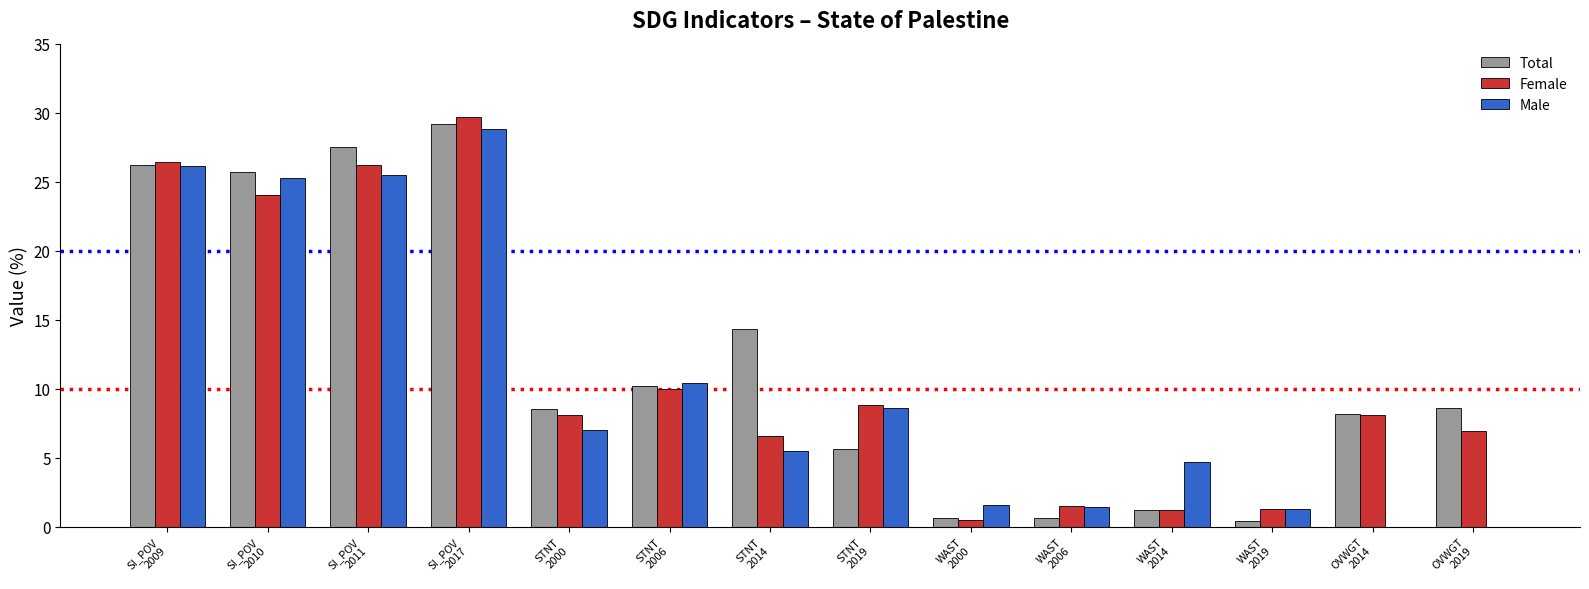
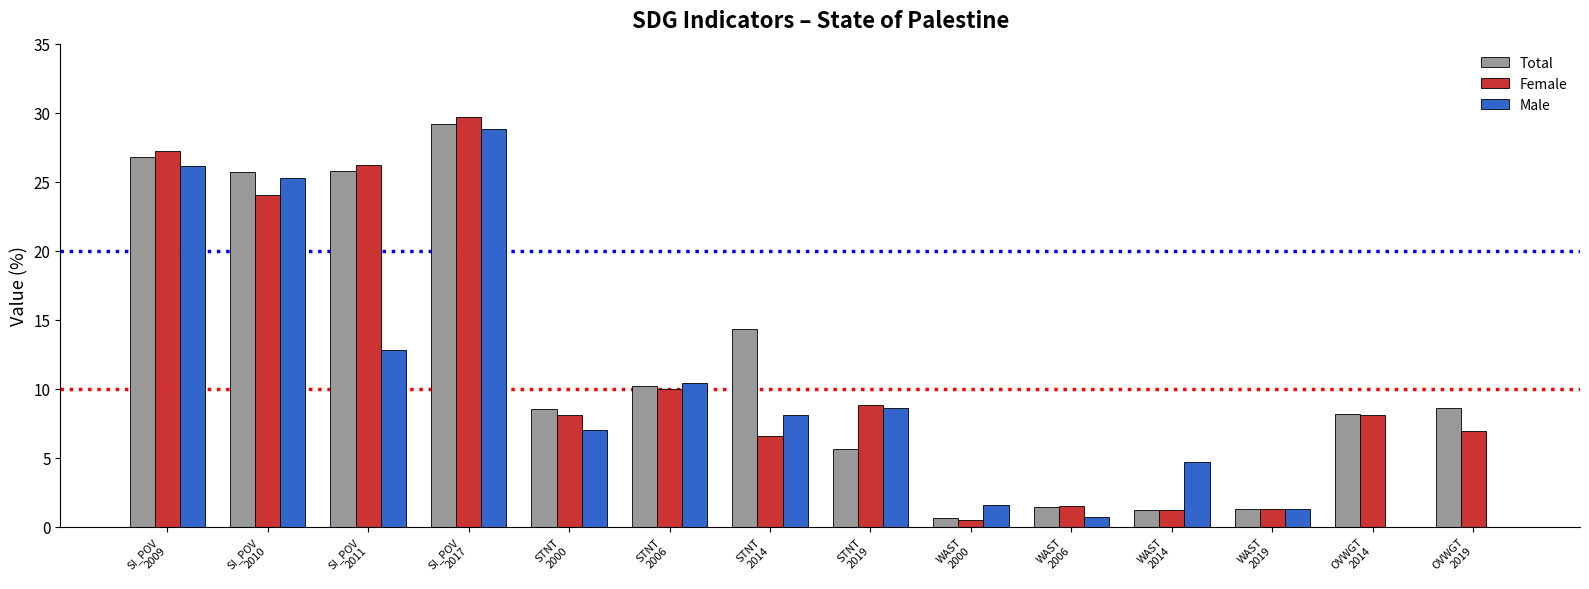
  {
    "Total": {
-     "SI_POV 2009": 26.2,
+     "SI_POV 2009": 26.8,
      "SI_POV 2010": 25.7,
-     "SI_POV 2011": 27.5,
+     "SI_POV 2011": 25.8,
      "SI_POV 2017": 29.2,
      "STNT 2000": 8.5,
      "STNT 2006": 10.2,
      "STNT 2014": 14.3,
      "STNT 2019": 5.6,
      "WAST 2000": 0.6,
-     "WAST 2006": 0.6,
+     "WAST 2006": 1.4,
      "WAST 2014": 1.2,
-     "WAST 2019": 0.4,
+     "WAST 2019": 1.3,
      "OVWGT 2014": 8.2,
      "OVWGT 2019": 8.6
    },
    "Female": {
-     "SI_POV 2009": 26.4,
+     "SI_POV 2009": 27.2,
      "SI_POV 2010": 24.0,
      "SI_POV 2011": 26.2,
      "SI_POV 2017": 29.7,
      "STNT 2000": 8.1,
      "STNT 2006": 10.0,
      "STNT 2014": 6.6,
      "STNT 2019": 8.8,
      "WAST 2000": 0.5,
      "WAST 2006": 1.5,
      "WAST 2014": 1.2,
      "WAST 2019": 1.3,
      "OVWGT 2014": 8.1,
      "OVWGT 2019": 6.9
    },
    "Male": {
      "SI_POV 2009": 26.1,
      "SI_POV 2010": 25.3,
-     "SI_POV 2011": 25.5,
+     "SI_POV 2011": 12.8,
      "SI_POV 2017": 28.8,
      "STNT 2000": 7.0,
      "STNT 2006": 10.4,
-     "STNT 2014": 5.5,
+     "STNT 2014": 8.1,
      "STNT 2019": 8.6,
      "WAST 2000": 1.6,
-     "WAST 2006": 1.4,
+     "WAST 2006": 0.7,
      "WAST 2014": 4.7,
      "WAST 2019": 1.3,
      "OVWGT 2014": 0.0,
      "OVWGT 2019": 0.0
    }
  }
